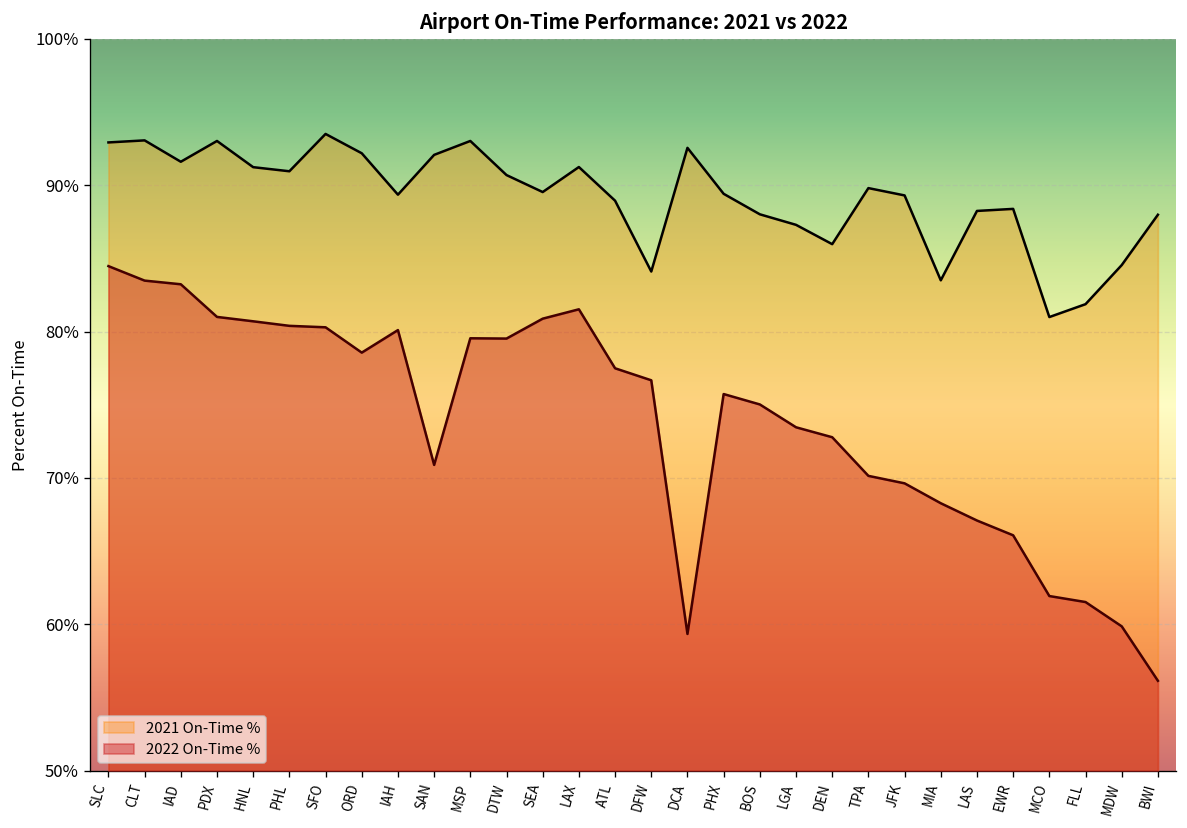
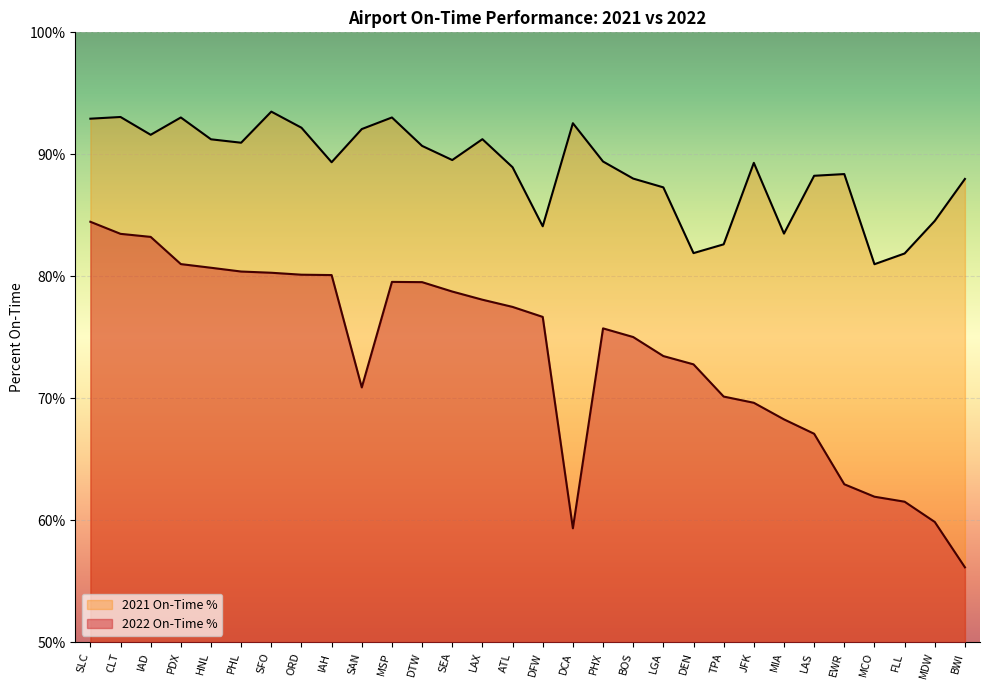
  {
    "2021 On-Time %": {
      "SLC": "92.9%",
      "CLT": "93.1%",
      "IAD": "91.6%",
      "PDX": "93.0%",
      "HNL": "91.2%",
      "PHL": "91.0%",
      "SFO": "93.5%",
      "ORD": "92.2%",
      "IAH": "89.4%",
      "SAN": "92.1%",
      "MSP": "93.0%",
      "DTW": "90.7%",
      "SEA": "89.5%",
      "LAX": "91.2%",
      "ATL": "88.9%",
      "DFW": "84.1%",
      "DCA": "92.6%",
      "PHX": "89.4%",
      "BOS": "88.0%",
      "LGA": "87.3%",
-     "DEN": "86.0%",
-     "TPA": "89.8%",
+     "DEN": "81.9%",
+     "TPA": "82.6%",
      "JFK": "89.3%",
      "MIA": "83.5%",
      "LAS": "88.2%",
      "EWR": "88.4%",
      "MCO": "81.0%",
      "FLL": "81.9%",
      "MDW": "84.5%",
      "BWI": "88.0%"
    },
    "2022 On-Time %": {
      "SLC": "84.5%",
      "CLT": "83.5%",
      "IAD": "83.2%",
      "PDX": "81.0%",
      "HNL": "80.7%",
      "PHL": "80.4%",
      "SFO": "80.3%",
-     "ORD": "78.6%",
+     "ORD": "80.1%",
      "IAH": "80.1%",
      "SAN": "70.9%",
      "MSP": "79.5%",
      "DTW": "79.5%",
-     "SEA": "80.9%",
-     "LAX": "81.5%",
+     "SEA": "78.8%",
+     "LAX": "78.1%",
      "ATL": "77.5%",
      "DFW": "76.7%",
      "DCA": "59.3%",
      "PHX": "75.7%",
      "BOS": "75.0%",
      "LGA": "73.5%",
      "DEN": "72.8%",
      "TPA": "70.1%",
      "JFK": "69.6%",
      "MIA": "68.3%",
      "LAS": "67.1%",
-     "EWR": "66.1%",
+     "EWR": "63.0%",
      "MCO": "61.9%",
      "FLL": "61.5%",
      "MDW": "59.9%",
      "BWI": "56.1%"
    }
  }
